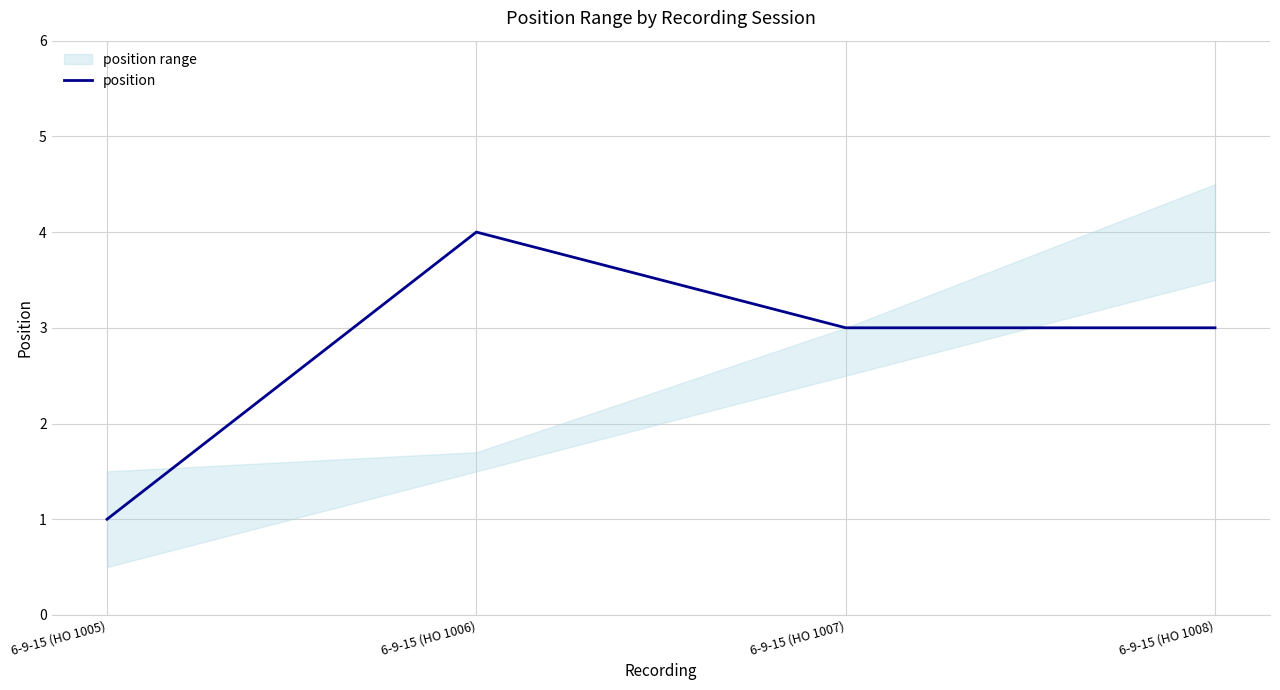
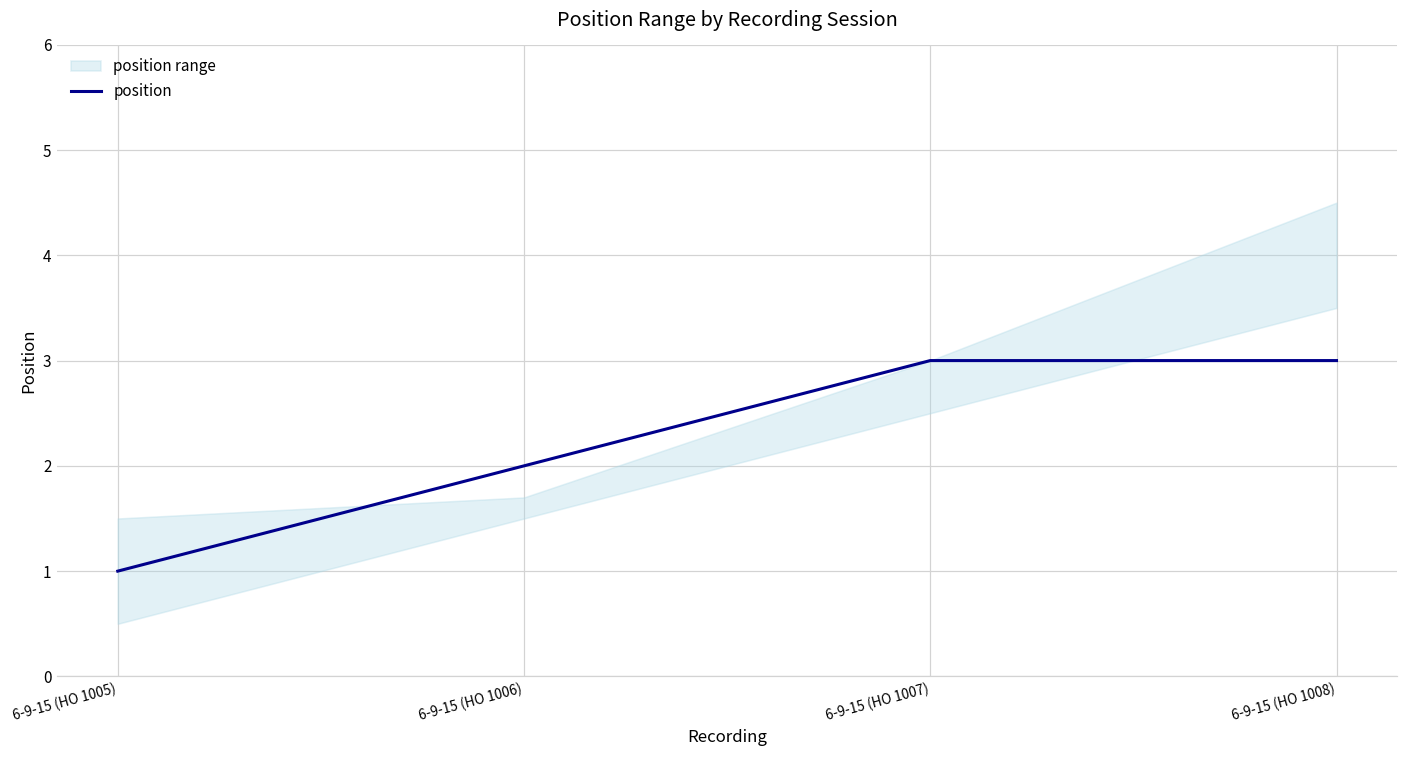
  {
    "position": {
      "6-9-15 (HO 1005)": 1,
-     "6-9-15 (HO 1006)": 4,
+     "6-9-15 (HO 1006)": 2,
      "6-9-15 (HO 1008)": 3
    }
  }
